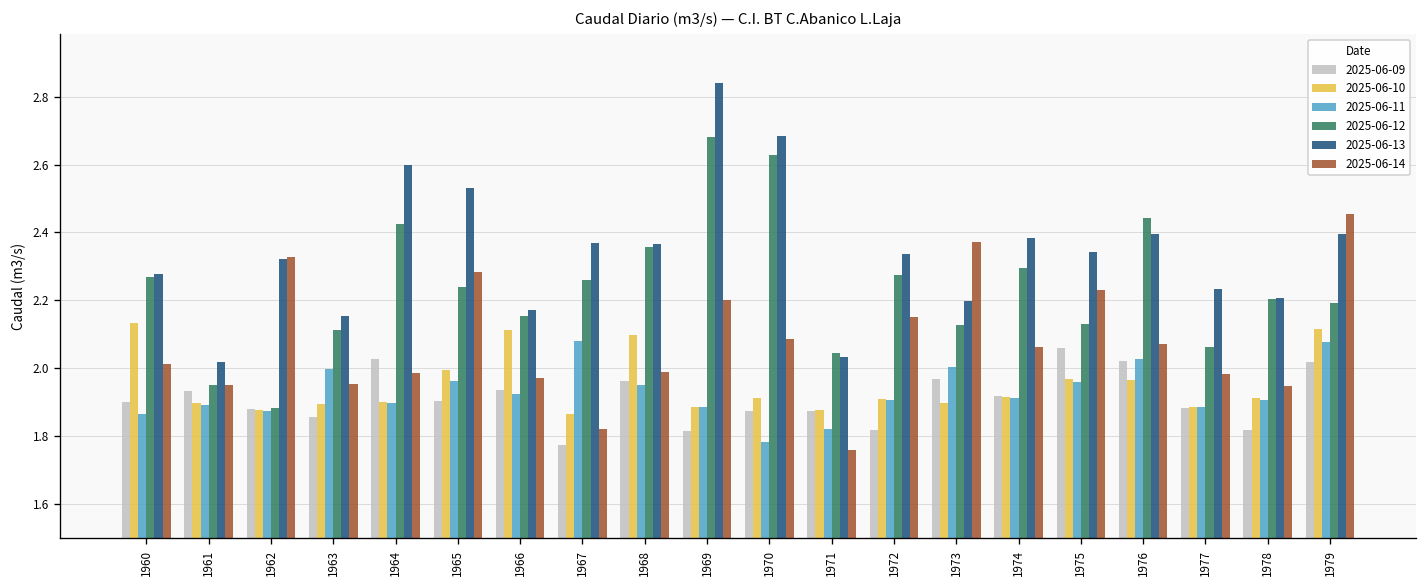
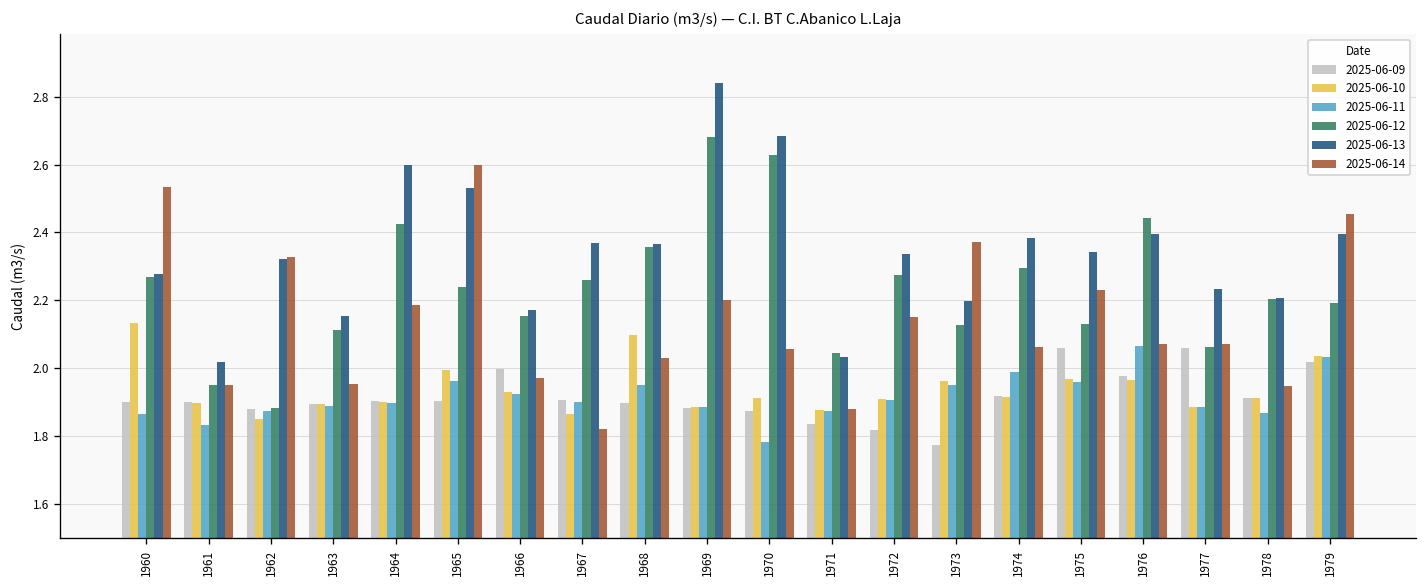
  {
    "2025-06-09": {
      "1960": 1.90,
-     "1961": 1.93,
+     "1961": 1.90,
      "1962": 1.88,
-     "1963": 1.86,
-     "1964": 2.03,
+     "1963": 1.90,
+     "1964": 1.90,
      "1965": 1.90,
-     "1966": 1.94,
-     "1967": 1.77,
-     "1968": 1.96,
-     "1969": 1.82,
+     "1966": 2.00,
+     "1967": 1.91,
+     "1968": 1.90,
+     "1969": 1.88,
      "1970": 1.87,
-     "1971": 1.88,
+     "1971": 1.84,
      "1972": 1.82,
-     "1973": 1.97,
+     "1973": 1.77,
      "1974": 1.92,
      "1975": 2.06,
-     "1976": 2.02,
-     "1977": 1.88,
-     "1978": 1.82,
+     "1976": 1.98,
+     "1977": 2.06,
+     "1978": 1.91,
      "1979": 2.02
    },
    "2025-06-10": {
      "1960": 2.13,
      "1961": 1.90,
-     "1962": 1.88,
+     "1962": 1.85,
      "1963": 1.89,
      "1964": 1.90,
      "1965": 2.00,
-     "1966": 2.11,
+     "1966": 1.93,
      "1967": 1.87,
      "1968": 2.10,
      "1969": 1.89,
      "1970": 1.91,
      "1971": 1.88,
      "1972": 1.91,
-     "1973": 1.90,
+     "1973": 1.96,
      "1974": 1.92,
      "1975": 1.97,
      "1976": 1.97,
      "1977": 1.89,
      "1978": 1.91,
-     "1979": 2.11
+     "1979": 2.04
    },
    "2025-06-11": {
      "1960": 1.86,
-     "1961": 1.89,
+     "1961": 1.83,
      "1962": 1.87,
-     "1963": 2.00,
+     "1963": 1.89,
      "1964": 1.90,
      "1965": 1.96,
      "1966": 1.92,
-     "1967": 2.08,
+     "1967": 1.90,
      "1968": 1.95,
      "1969": 1.88,
      "1970": 1.78,
-     "1971": 1.82,
+     "1971": 1.87,
      "1972": 1.91,
-     "1973": 2.00,
-     "1974": 1.91,
+     "1973": 1.95,
+     "1974": 1.99,
      "1975": 1.96,
-     "1976": 2.03,
+     "1976": 2.06,
      "1977": 1.89,
-     "1978": 1.91,
-     "1979": 2.08
+     "1978": 1.87,
+     "1979": 2.03
    },
    "2025-06-14": {
-     "1960": 2.01,
+     "1960": 2.53,
      "1961": 1.95,
      "1962": 2.33,
      "1963": 1.96,
-     "1964": 1.99,
-     "1965": 2.28,
+     "1964": 2.19,
+     "1965": 2.60,
      "1966": 1.97,
      "1967": 1.82,
-     "1968": 1.99,
+     "1968": 2.03,
      "1969": 2.20,
-     "1970": 2.09,
-     "1971": 1.76,
+     "1970": 2.06,
+     "1971": 1.88,
      "1972": 2.15,
      "1973": 2.37,
      "1974": 2.06,
      "1975": 2.23,
      "1976": 2.07,
-     "1977": 1.98,
+     "1977": 2.07,
      "1978": 1.95,
      "1979": 2.46
    }
  }
